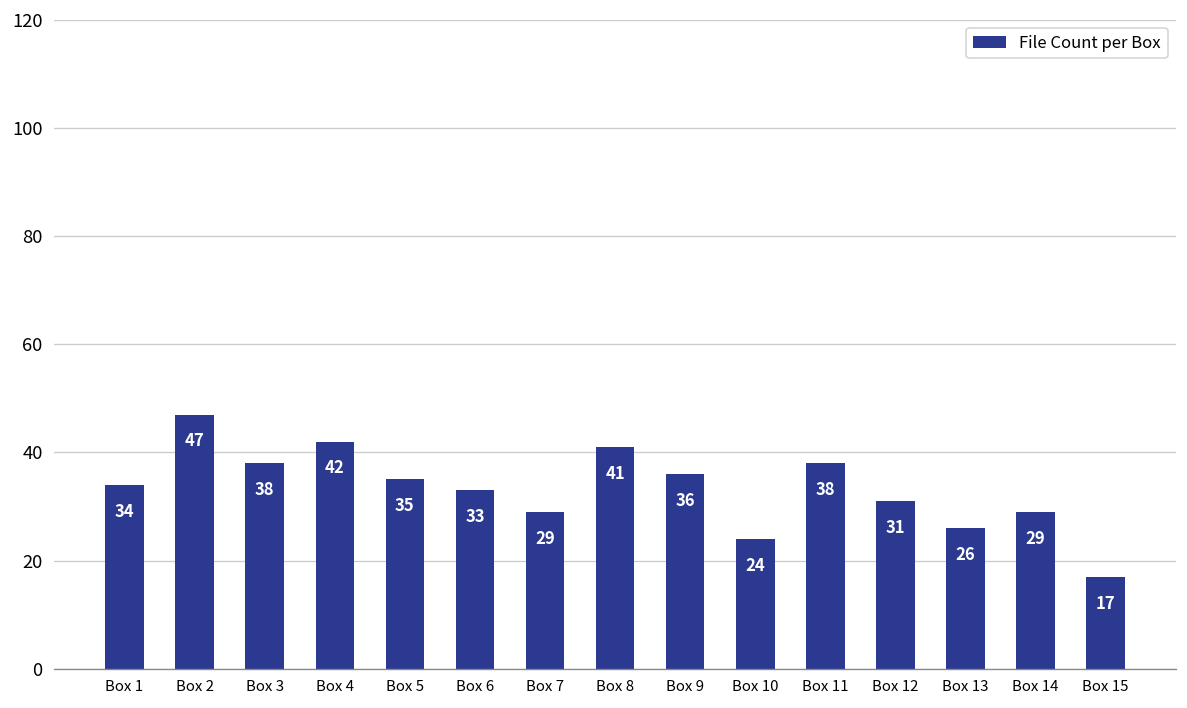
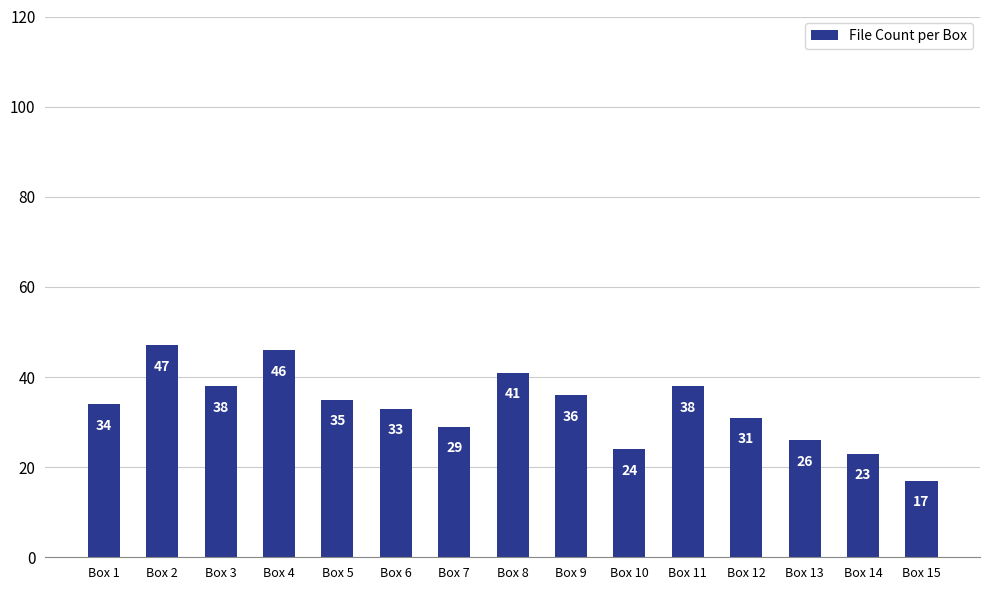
  {
    "Box 1": 34,
    "Box 2": 47,
    "Box 3": 38,
-   "Box 4": 42,
+   "Box 4": 46,
    "Box 5": 35,
    "Box 6": 33,
    "Box 7": 29,
    "Box 8": 41,
    "Box 9": 36,
    "Box 10": 24,
    "Box 11": 38,
    "Box 12": 31,
    "Box 13": 26,
-   "Box 14": 29,
+   "Box 14": 23,
    "Box 15": 17
  }
